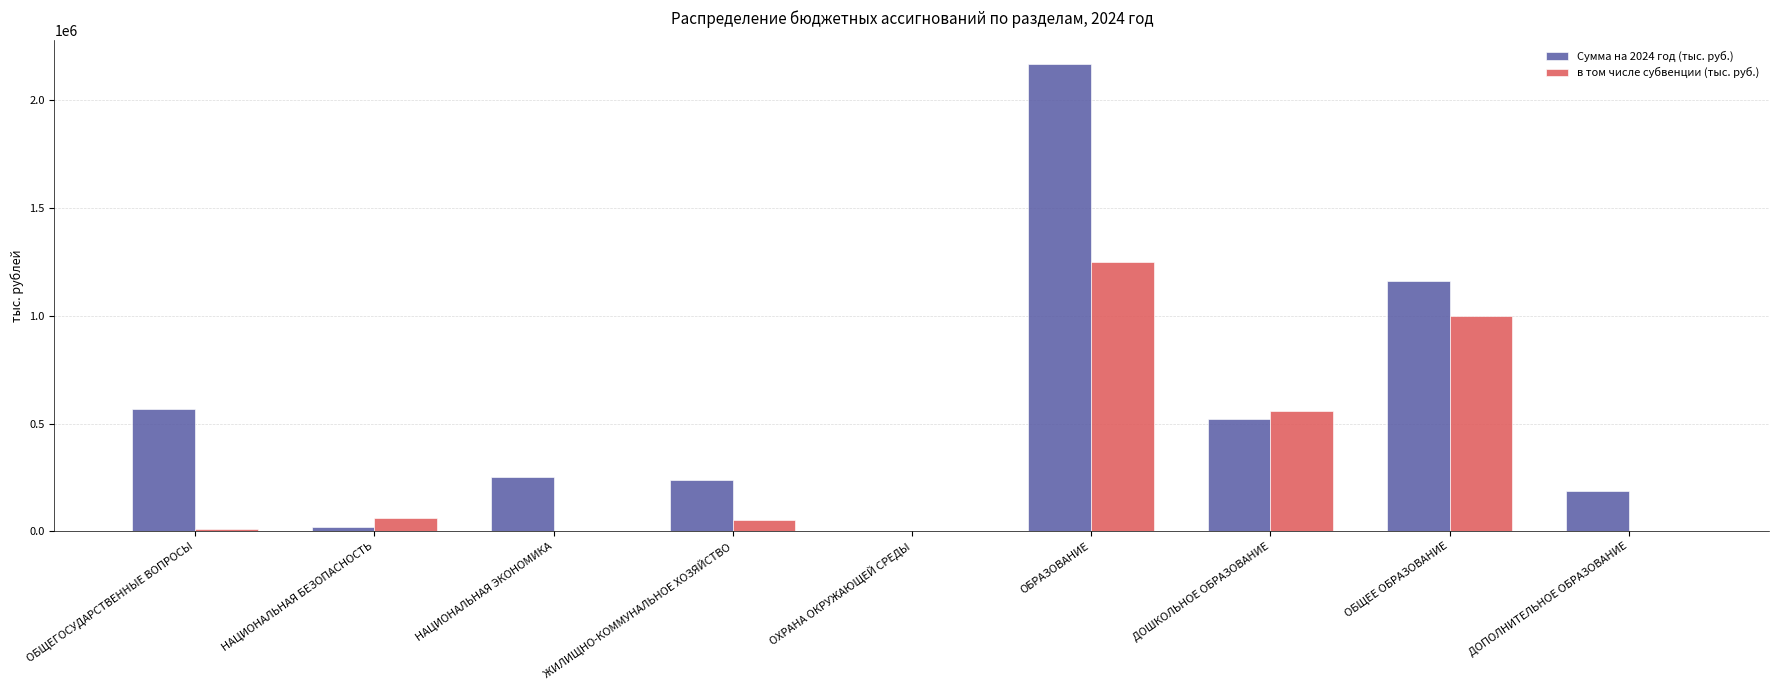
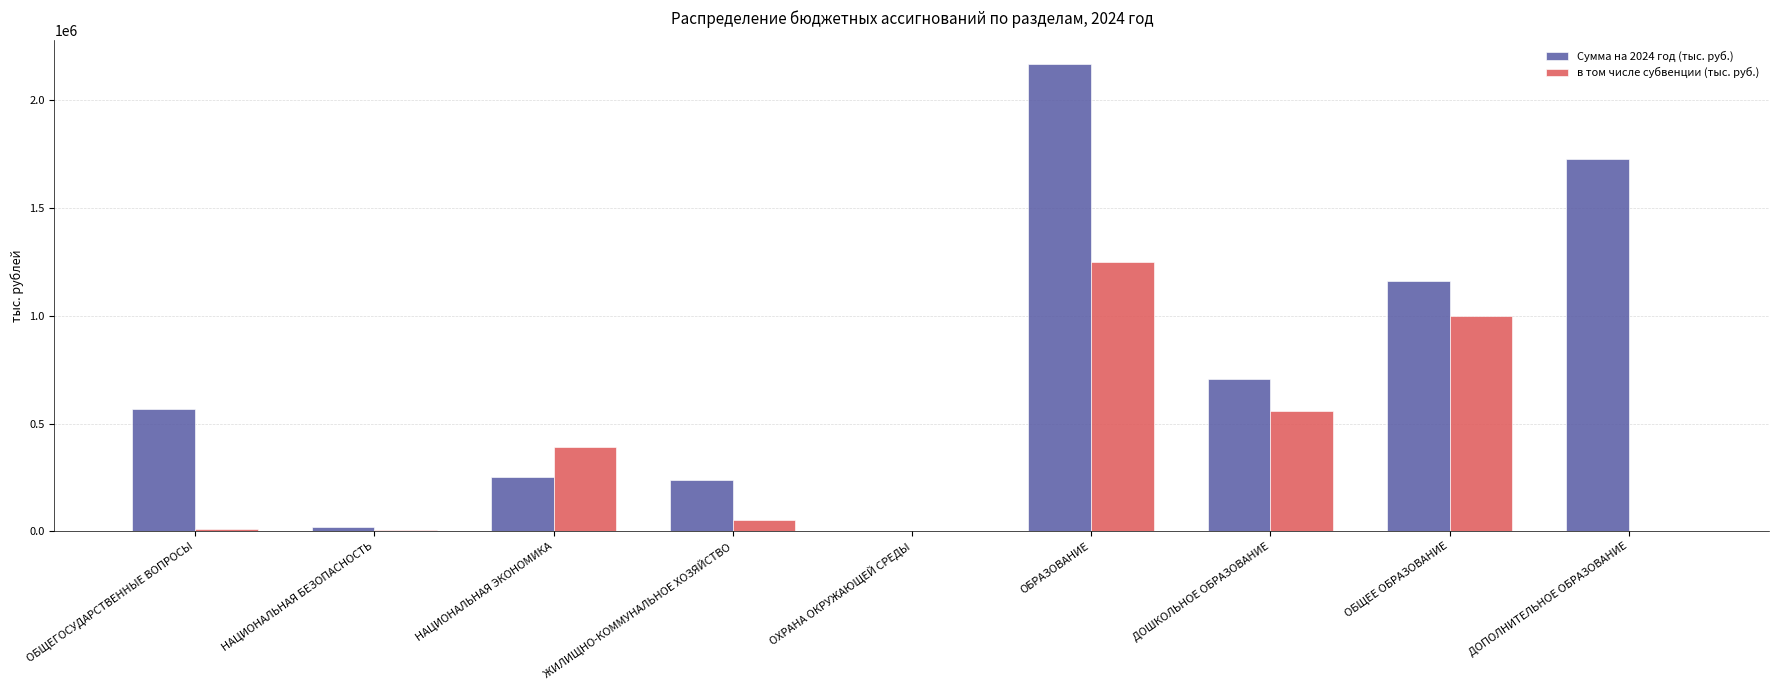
  {
    "Сумма на 2024 год (тыс. руб.)": {
      "ОБЩЕГОСУДАРСТВЕННЫЕ ВОПРОСЫ": 570000,
      "НАЦИОНАЛЬНАЯ БЕЗОПАСНОСТЬ": 20000,
      "НАЦИОНАЛЬНАЯ ЭКОНОМИКА": 250000,
      "ЖИЛИЩНО-КОММУНАЛЬНОЕ ХОЗЯЙСТВО": 240000,
      "ОБРАЗОВАНИЕ": 2170000,
-     "ДОШКОЛЬНОЕ ОБРАЗОВАНИЕ": 520000,
+     "ДОШКОЛЬНОЕ ОБРАЗОВАНИЕ": 710000,
      "ОБЩЕЕ ОБРАЗОВАНИЕ": 1160000,
-     "ДОПОЛНИТЕЛЬНОЕ ОБРАЗОВАНИЕ": 190000
+     "ДОПОЛНИТЕЛЬНОЕ ОБРАЗОВАНИЕ": 1730000
    },
    "в том числе субвенции (тыс. руб.)": {
-     "НАЦИОНАЛЬНАЯ БЕЗОПАСНОСТЬ": 60000,
-     "НАЦИОНАЛЬНАЯ ЭКОНОМИКА": 0,
+     "НАЦИОНАЛЬНАЯ БЕЗОПАСНОСТЬ": 10000,
+     "НАЦИОНАЛЬНАЯ ЭКОНОМИКА": 390000,
      "ЖИЛИЩНО-КОММУНАЛЬНОЕ ХОЗЯЙСТВО": 50000,
      "ОБРАЗОВАНИЕ": 1250000,
      "ДОШКОЛЬНОЕ ОБРАЗОВАНИЕ": 560000,
      "ОБЩЕЕ ОБРАЗОВАНИЕ": 1000000,
      "ДОПОЛНИТЕЛЬНОЕ ОБРАЗОВАНИЕ": 0
    }
  }
